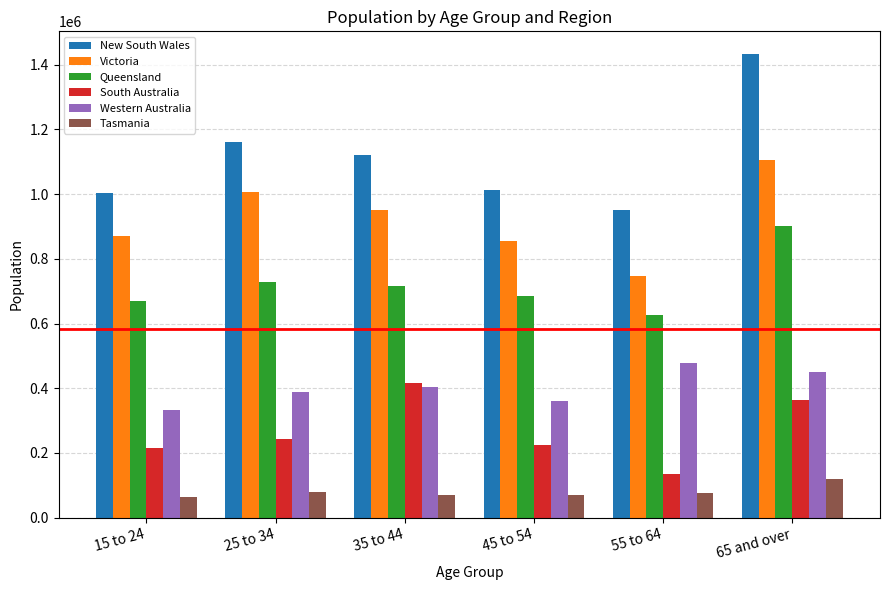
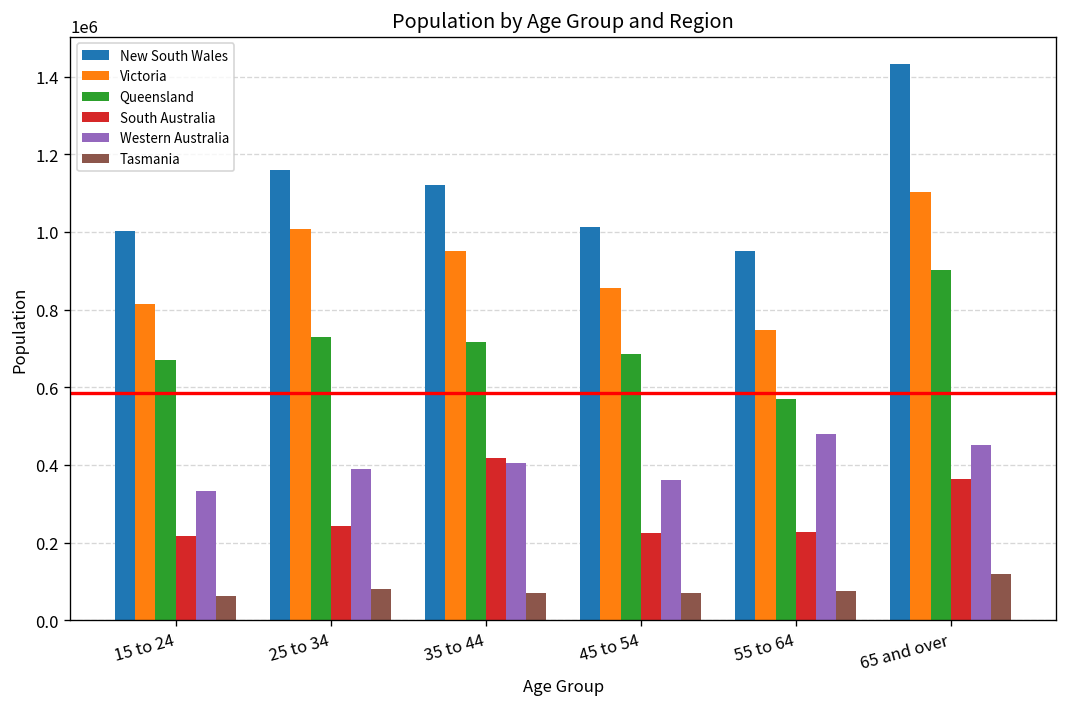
  {
    "New South Wales": {
      "15 to 24": 1000000,
      "25 to 34": 1160000,
      "35 to 44": 1120000,
      "45 to 54": 1010000,
      "55 to 64": 950000,
      "65 and over": 1430000
    },
    "Victoria": {
-     "15 to 24": 870000,
+     "15 to 24": 820000,
      "25 to 34": 1010000,
      "35 to 44": 950000,
      "45 to 54": 860000,
      "55 to 64": 750000,
      "65 and over": 1100000
    },
    "Queensland": {
      "15 to 24": 670000,
      "25 to 34": 730000,
      "35 to 44": 720000,
      "45 to 54": 690000,
-     "55 to 64": 630000,
+     "55 to 64": 570000,
      "65 and over": 900000
    },
    "South Australia": {
      "15 to 24": 220000,
      "25 to 34": 240000,
      "35 to 44": 420000,
      "45 to 54": 230000,
-     "55 to 64": 130000,
+     "55 to 64": 230000,
      "65 and over": 360000
    },
    "Western Australia": {
      "15 to 24": 330000,
      "25 to 34": 390000,
      "35 to 44": 400000,
      "45 to 54": 360000,
      "55 to 64": 480000,
      "65 and over": 450000
    },
    "Tasmania": {
      "15 to 24": 60000,
      "25 to 34": 80000,
      "35 to 44": 70000,
      "45 to 54": 70000,
      "55 to 64": 80000,
      "65 and over": 120000
    }
  }
